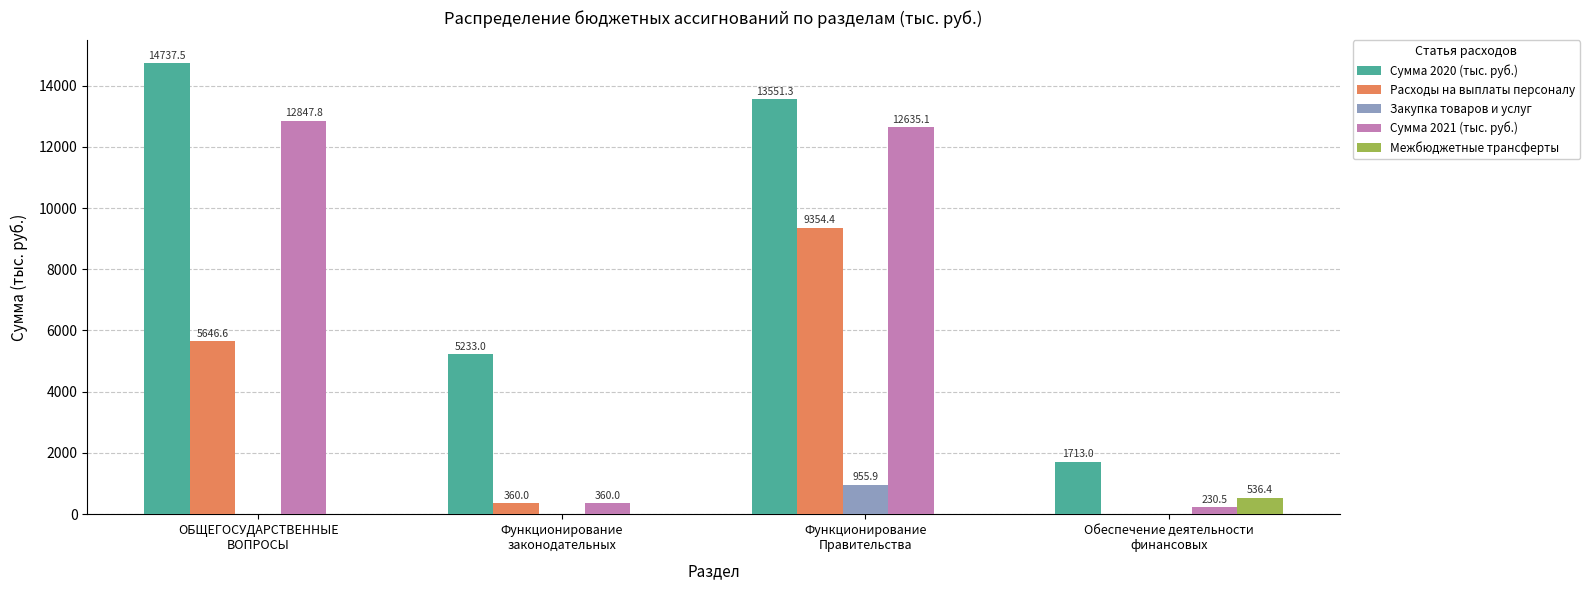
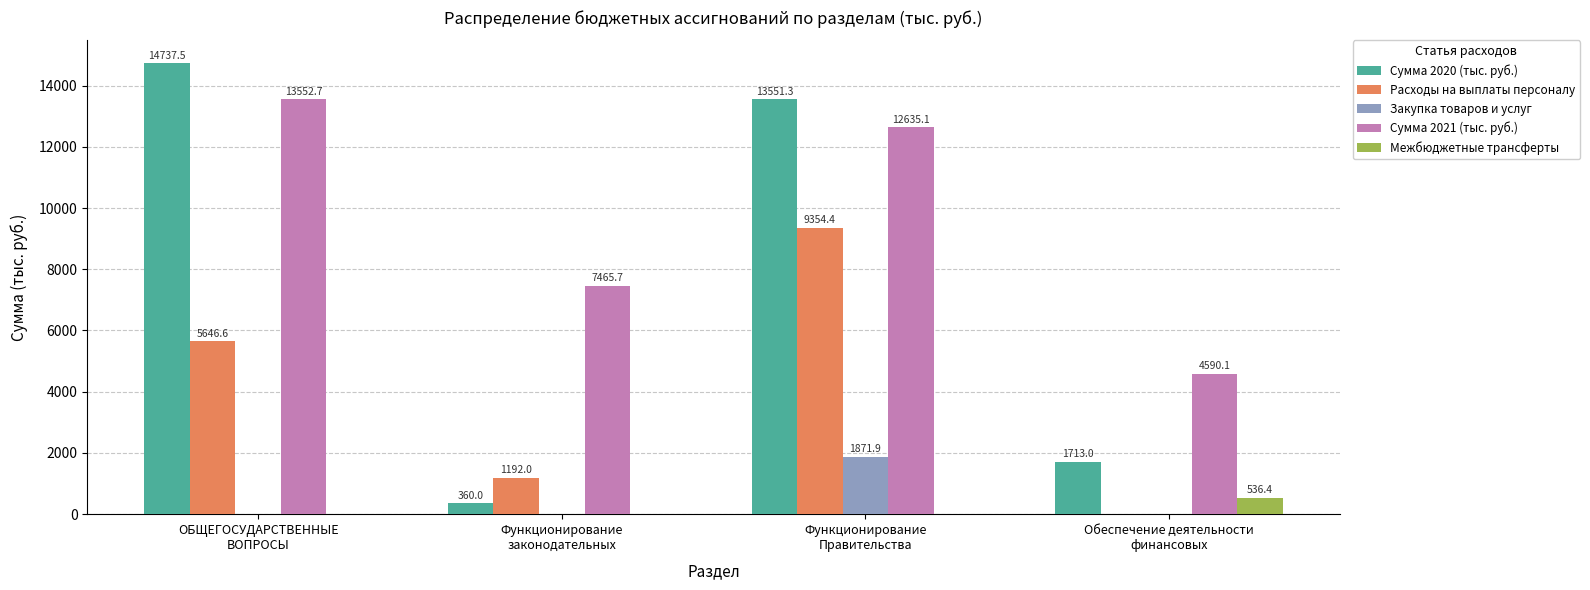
  {
    "Сумма 2020 (тыс. руб.)": {
      "ОБЩЕГОСУДАРСТВЕННЫЕ ВОПРОСЫ": 14737.5,
-     "Функционирование законодательных": 5233.0,
+     "Функционирование законодательных": 360.0,
      "Функционирование Правительства": 13551.3,
      "Обеспечение деятельности финансовых": 1713.0
    },
    "Расходы на выплаты персоналу": {
      "ОБЩЕГОСУДАРСТВЕННЫЕ ВОПРОСЫ": 5646.6,
-     "Функционирование законодательных": 360.0,
+     "Функционирование законодательных": 1192.0,
      "Функционирование Правительства": 9354.4
    },
    "Закупка товаров и услуг": {
-     "Функционирование Правительства": 955.9
+     "Функционирование Правительства": 1871.9
    },
    "Сумма 2021 (тыс. руб.)": {
-     "ОБЩЕГОСУДАРСТВЕННЫЕ ВОПРОСЫ": 12847.8,
-     "Функционирование законодательных": 360.0,
+     "ОБЩЕГОСУДАРСТВЕННЫЕ ВОПРОСЫ": 13552.7,
+     "Функционирование законодательных": 7465.7,
      "Функционирование Правительства": 12635.1,
-     "Обеспечение деятельности финансовых": 230.5
+     "Обеспечение деятельности финансовых": 4590.1
    },
    "Межбюджетные трансферты": {
      "Обеспечение деятельности финансовых": 536.4
    }
  }
